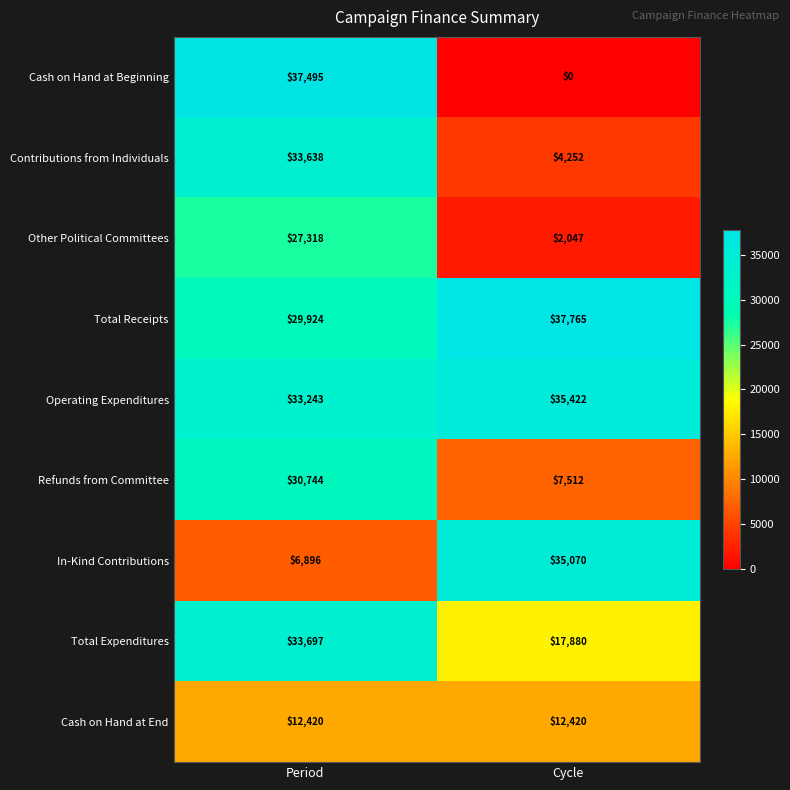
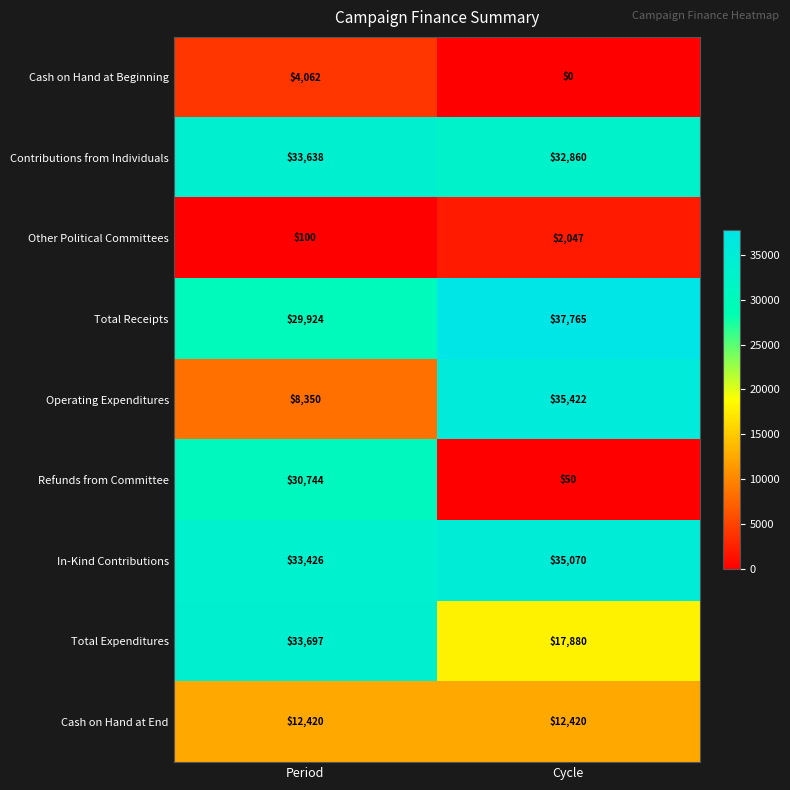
  {
    "Cash on Hand at Beginning": {
-     "Period": "$37,495",
+     "Period": "$4,062",
      "Cycle": "$0"
    },
    "Contributions from Individuals": {
      "Period": "$33,638",
-     "Cycle": "$4,252"
+     "Cycle": "$32,860"
    },
    "Other Political Committees": {
-     "Period": "$27,318",
+     "Period": "$100",
      "Cycle": "$2,047"
    },
    "Total Receipts": {
      "Period": "$29,924",
      "Cycle": "$37,765"
    },
    "Operating Expenditures": {
-     "Period": "$33,243",
+     "Period": "$8,350",
      "Cycle": "$35,422"
    },
    "Refunds from Committee": {
      "Period": "$30,744",
-     "Cycle": "$7,512"
+     "Cycle": "$50"
    },
    "In-Kind Contributions": {
-     "Period": "$6,896",
+     "Period": "$33,426",
      "Cycle": "$35,070"
    },
    "Total Expenditures": {
      "Period": "$33,697",
      "Cycle": "$17,880"
    },
    "Cash on Hand at End": {
      "Period": "$12,420",
      "Cycle": "$12,420"
    }
  }
